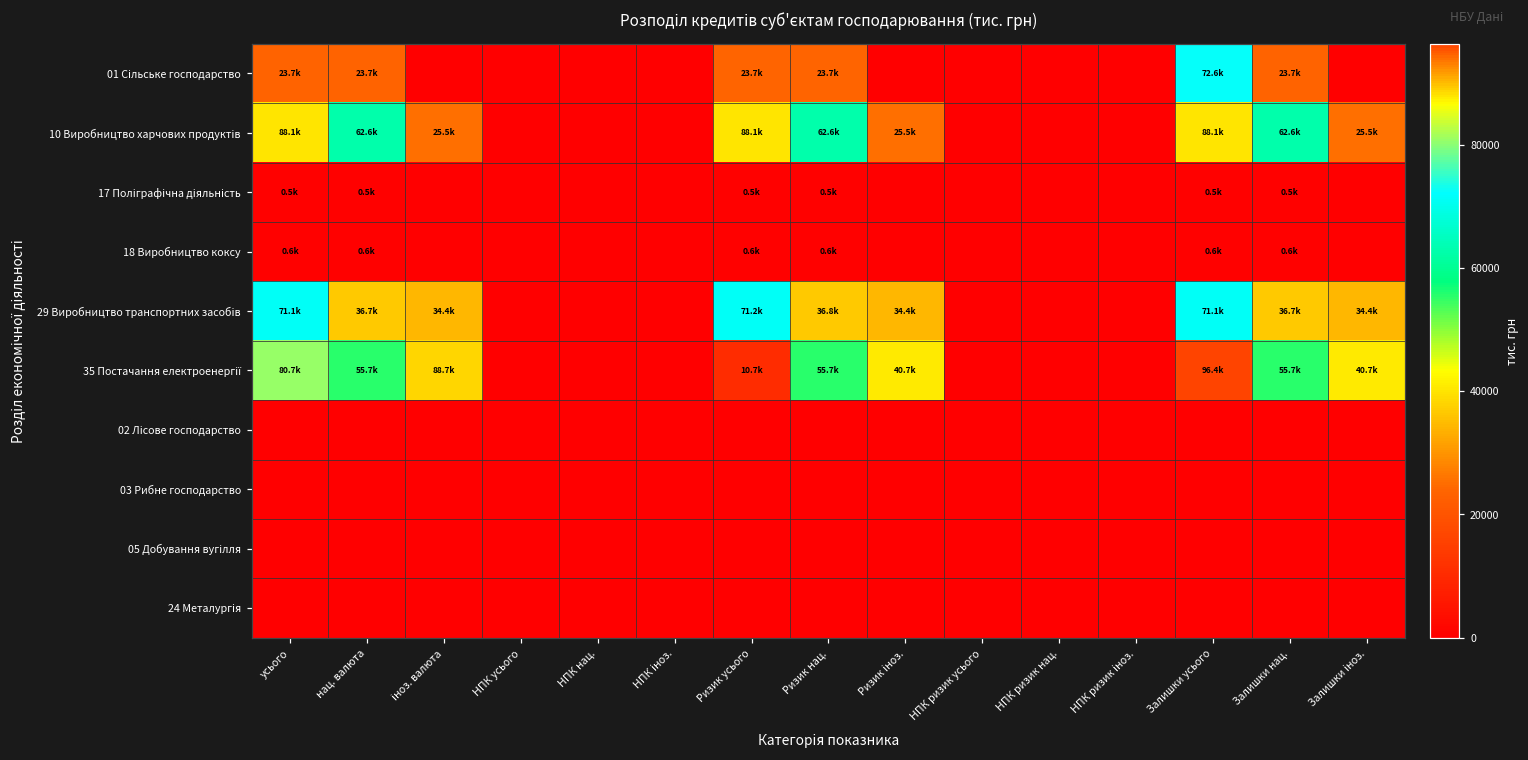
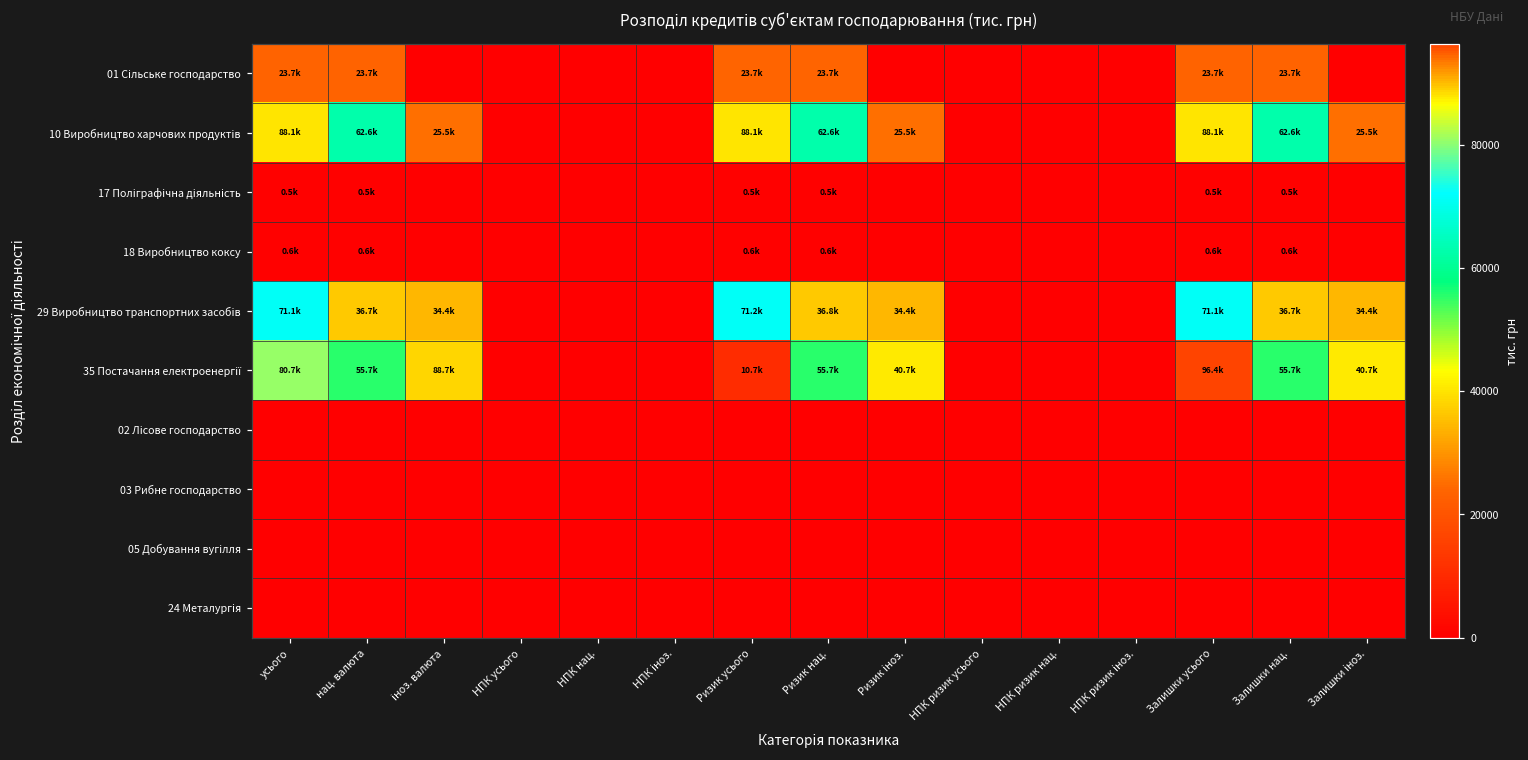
  {
    "01 Сільське господарство": {
      "усього": "23.7k",
      "нац. валюта": "23.7k",
      "Ризик усього": "23.7k",
      "Ризик нац.": "23.7k",
-     "Залишки усього": "72.6k",
+     "Залишки усього": "23.7k",
      "Залишки нац.": "23.7k"
    },
    "10 Виробництво харчових продуктів": {
      "усього": "88.1k",
      "нац. валюта": "62.6k",
      "іноз. валюта": "25.5k",
      "Ризик усього": "88.1k",
      "Ризик нац.": "62.6k",
      "Ризик іноз.": "25.5k",
      "Залишки усього": "88.1k",
      "Залишки нац.": "62.6k",
      "Залишки іноз.": "25.5k"
    },
    "17 Поліграфічна діяльність": {
      "усього": "0.5k",
      "нац. валюта": "0.5k",
      "Ризик усього": "0.5k",
      "Ризик нац.": "0.5k",
      "Залишки усього": "0.5k",
      "Залишки нац.": "0.5k"
    },
    "18 Виробництво коксу": {
      "усього": "0.6k",
      "нац. валюта": "0.6k",
      "Ризик усього": "0.6k",
      "Ризик нац.": "0.6k",
      "Залишки усього": "0.6k",
      "Залишки нац.": "0.6k"
    },
    "29 Виробництво транспортних засобів": {
      "усього": "71.1k",
      "нац. валюта": "36.7k",
      "іноз. валюта": "34.4k",
      "Ризик усього": "71.2k",
      "Ризик нац.": "36.8k",
      "Ризик іноз.": "34.4k",
      "Залишки усього": "71.1k",
      "Залишки нац.": "36.7k",
      "Залишки іноз.": "34.4k"
    },
    "35 Постачання електроенергії": {
      "усього": "80.7k",
      "нац. валюта": "55.7k",
      "іноз. валюта": "88.7k",
      "Ризик усього": "10.7k",
      "Ризик нац.": "55.7k",
      "Ризик іноз.": "40.7k",
      "Залишки усього": "96.4k",
      "Залишки нац.": "55.7k",
      "Залишки іноз.": "40.7k"
    }
  }
